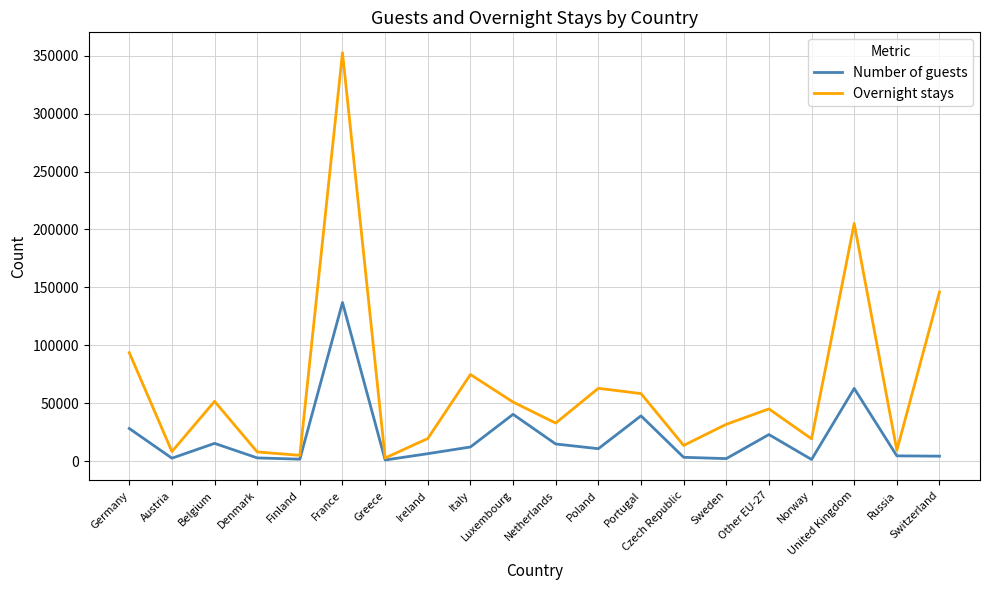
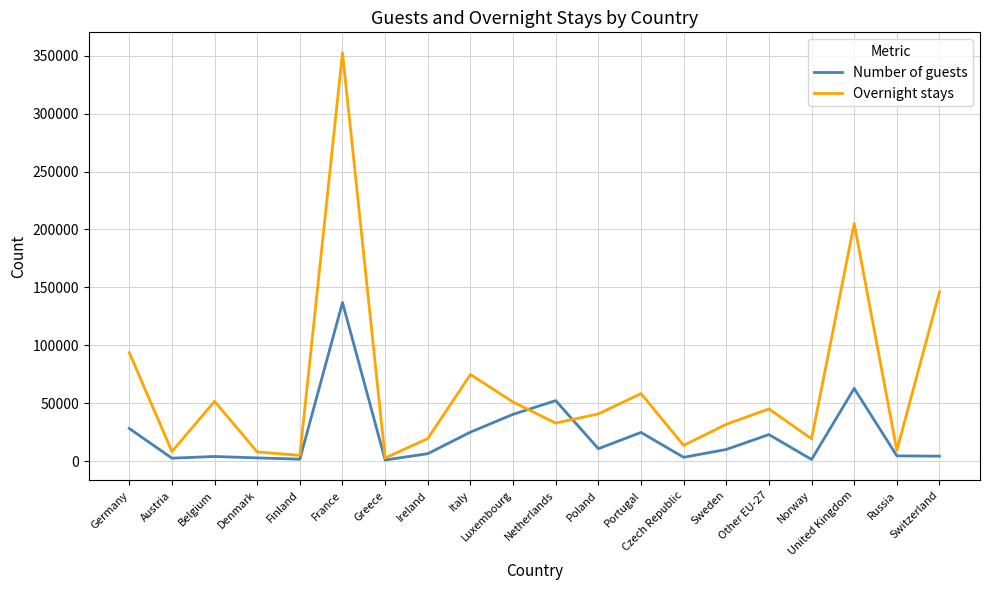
  {
    "Number of guests": {
      "Germany": 28000,
      "Austria": 3000,
-     "Belgium": 15000,
+     "Belgium": 4000,
      "Denmark": 3000,
      "Finland": 2000,
      "France": 137000,
      "Ireland": 6000,
-     "Italy": 12000,
+     "Italy": 25000,
      "Luxembourg": 40000,
-     "Netherlands": 15000,
+     "Netherlands": 52000,
      "Poland": 11000,
-     "Portugal": 39000,
+     "Portugal": 25000,
      "Czech Republic": 3000,
-     "Sweden": 2000,
+     "Sweden": 10000,
      "Other EU-27": 23000,
      "Norway": 1000,
      "United Kingdom": 63000,
      "Russia": 5000,
      "Switzerland": 4000
    },
    "Overnight stays": {
      "Germany": 94000,
      "Austria": 8000,
      "Belgium": 52000,
      "Denmark": 8000,
      "Finland": 5000,
      "France": 353000,
      "Ireland": 20000,
      "Italy": 75000,
      "Luxembourg": 51000,
      "Netherlands": 33000,
-     "Poland": 63000,
+     "Poland": 41000,
      "Portugal": 58000,
      "Czech Republic": 14000,
      "Sweden": 32000,
      "Other EU-27": 45000,
      "Norway": 19000,
      "United Kingdom": 205000,
      "Russia": 9000,
      "Switzerland": 146000
    }
  }
